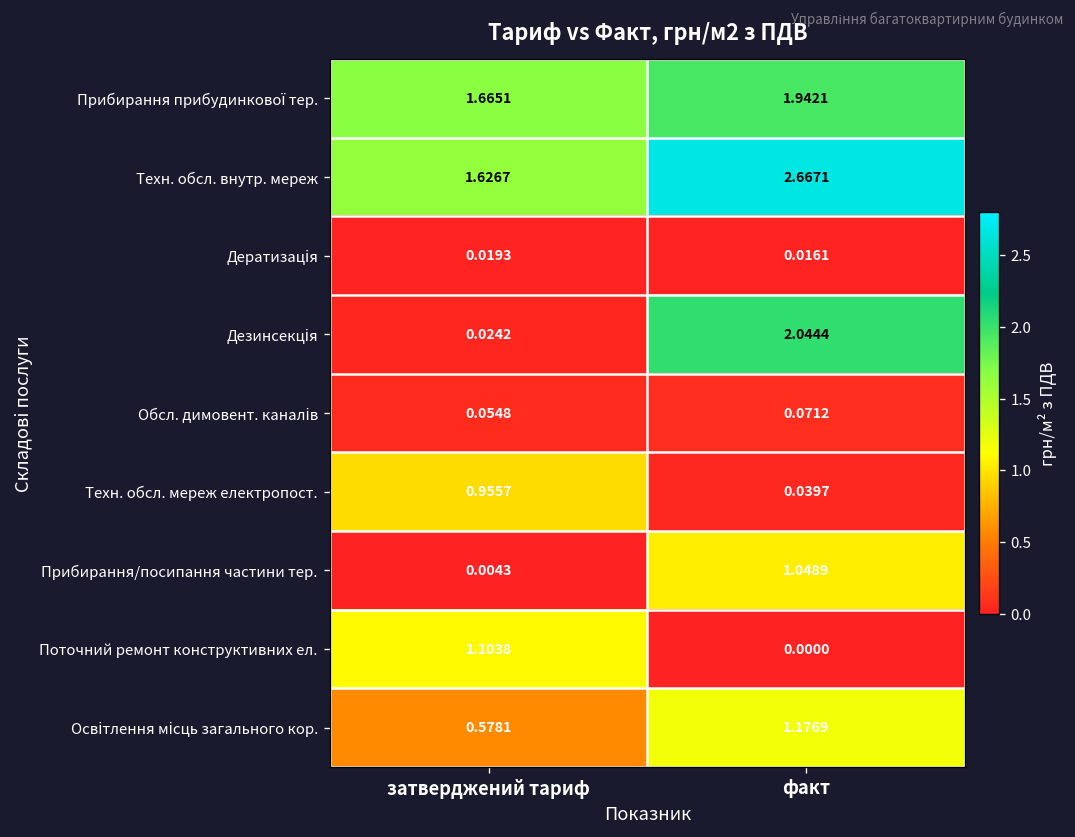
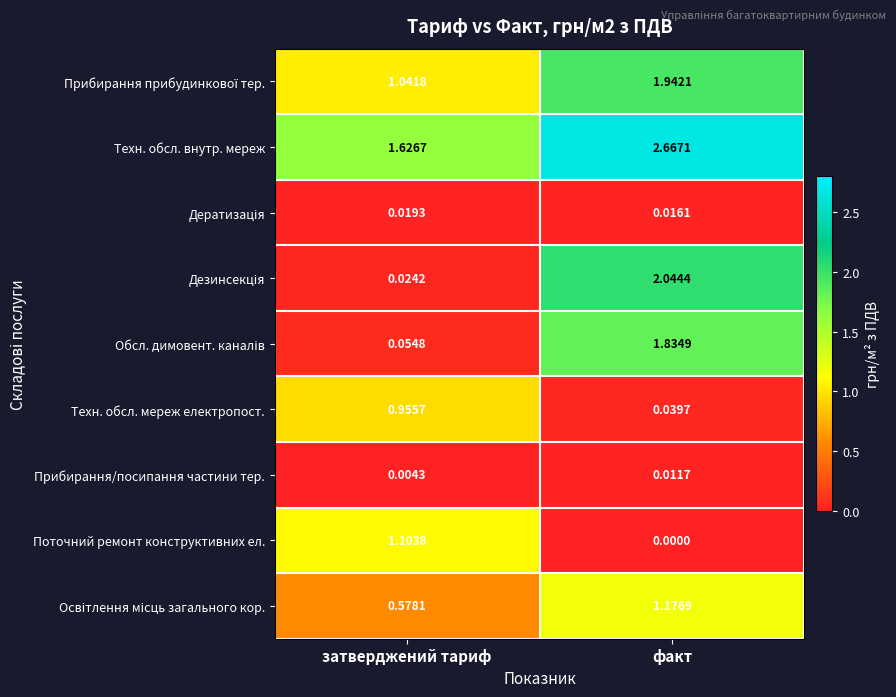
  {
    "Прибирання прибудинкової тер.": {
-     "затверджений тариф": 1.6651,
+     "затверджений тариф": 1.0418,
      "факт": 1.9421
    },
    "Техн. обсл. внутр. мереж": {
      "затверджений тариф": 1.6267,
      "факт": 2.6671
    },
    "Дератизація": {
      "затверджений тариф": 0.0193,
      "факт": 0.0161
    },
    "Дезинсекція": {
      "затверджений тариф": 0.0242,
      "факт": 2.0444
    },
    "Обсл. димовент. каналів": {
      "затверджений тариф": 0.0548,
-     "факт": 0.0712
+     "факт": 1.8349
    },
    "Техн. обсл. мереж електропост.": {
      "затверджений тариф": 0.9557,
      "факт": 0.0397
    },
    "Прибирання/посипання частини тер.": {
      "затверджений тариф": 0.0043,
-     "факт": 1.0489
+     "факт": 0.0117
    },
    "Поточний ремонт конструктивних ел.": {
      "затверджений тариф": 1.1038,
      "факт": 0.0000
    },
    "Освітлення місць загального кор.": {
      "затверджений тариф": 0.5781,
      "факт": 1.1769
    }
  }
